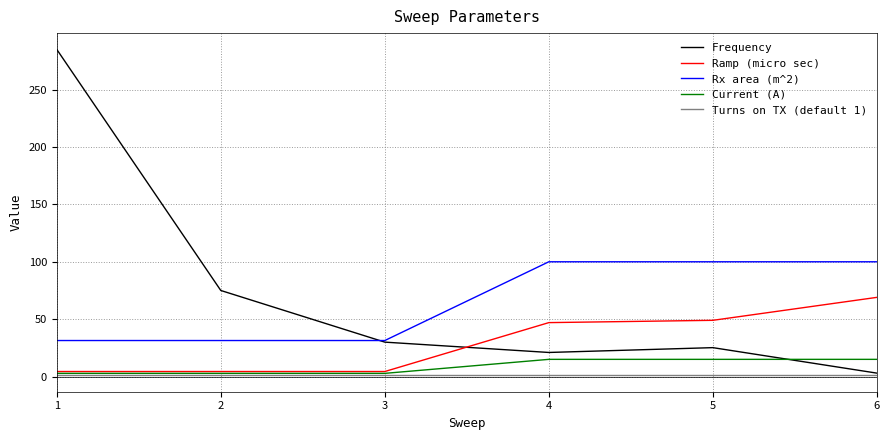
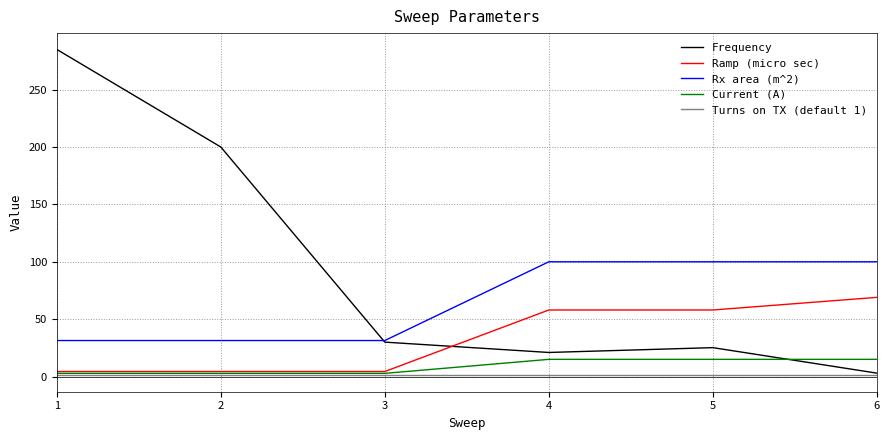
  {
    "Frequency": {
      "1": 285,
-     "2": 75,
+     "2": 200,
      "4": 21,
      "5": 25
    },
    "Ramp (micro sec)": {
-     "4": 47,
-     "5": 49,
+     "4": 58,
+     "5": 58,
      "6": 69
    },
    "Rx area (m^2)": {
      "1": 31,
      "2": 31,
      "4": 100,
      "5": 100,
      "6": 100
    },
    "Current (A)": {
      "4": 15,
      "5": 15,
      "6": 15
    },
    "Turns on TX (default 1)": {
      "4": 1,
      "5": 1
    }
  }
